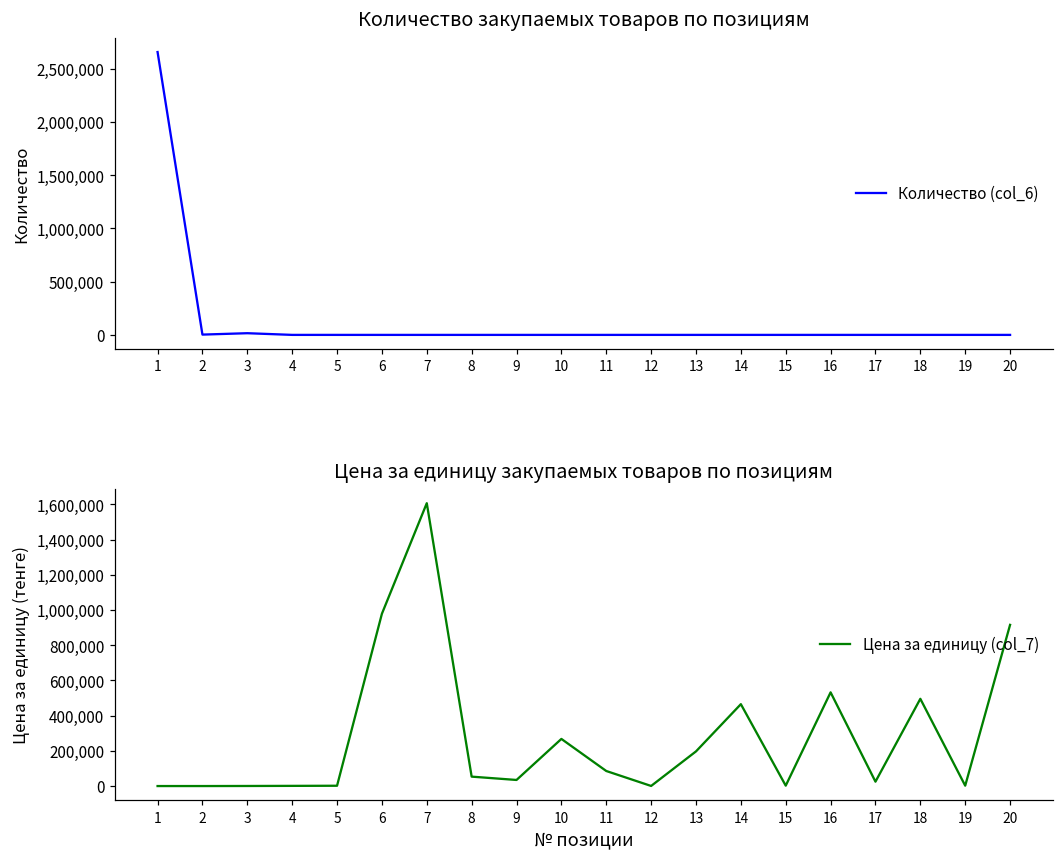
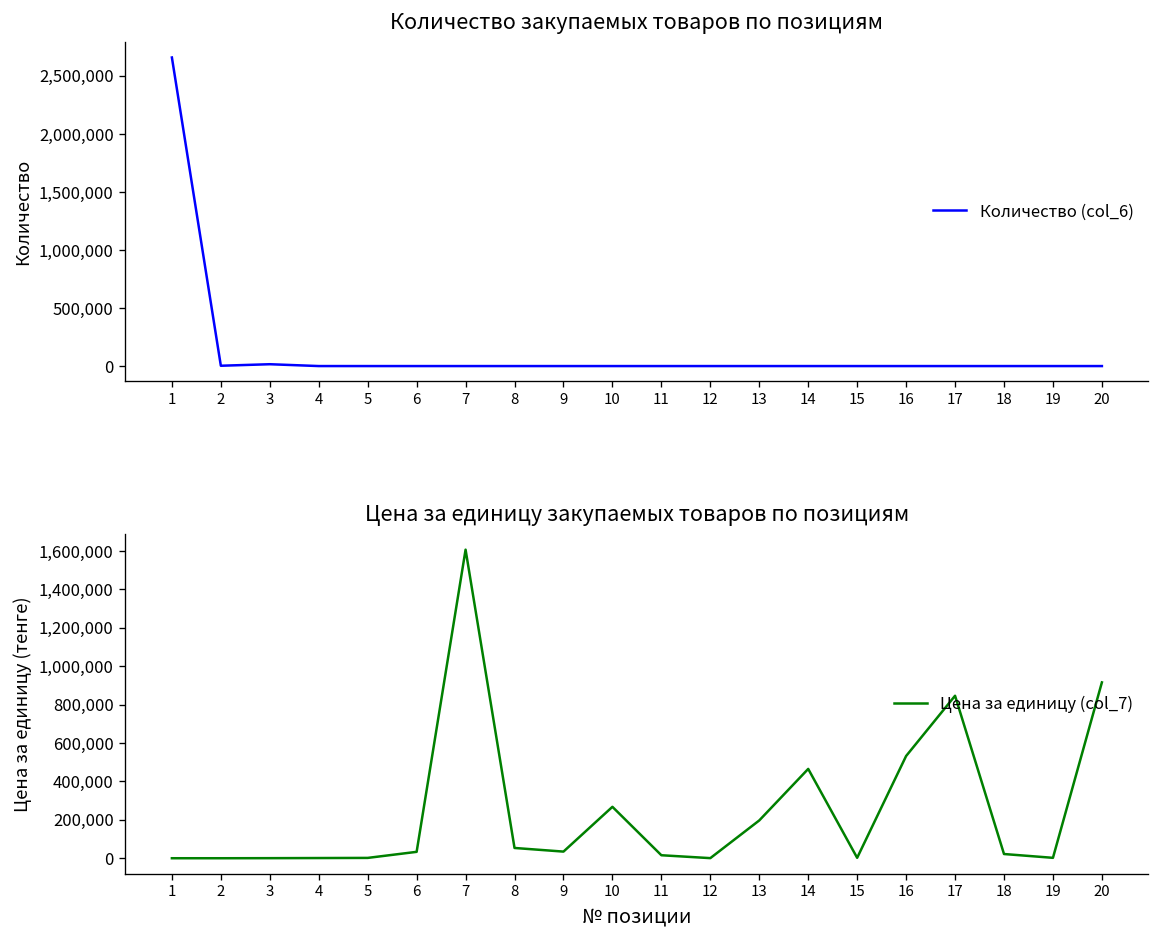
  {
    "Количество закупаемых товаров по позициям": {
      "1": "2,700,000",
      "2": "0",
      "3": "0",
      "4": "0",
      "5": "0",
      "6": "0",
      "7": "0",
      "8": "0",
      "9": "0",
      "10": "0",
      "11": "0",
      "12": "0",
      "13": "0",
      "14": "0",
      "15": "0",
      "16": "0",
      "17": "0",
      "18": "0",
      "19": "0",
      "20": "0"
    },
    "Цена за единицу закупаемых товаров по позициям": {
      "1": "0",
      "2": "0",
      "3": "0",
      "4": "0",
      "5": "0",
-     "6": "980,000",
+     "6": "30,000",
      "7": "1,610,000",
      "8": "50,000",
      "9": "30,000",
      "10": "270,000",
-     "11": "90,000",
+     "11": "20,000",
      "12": "0",
      "13": "200,000",
      "14": "470,000",
      "15": "0",
      "16": "530,000",
-     "17": "30,000",
-     "18": "500,000",
+     "17": "850,000",
+     "18": "20,000",
      "19": "0",
      "20": "920,000"
    }
  }
